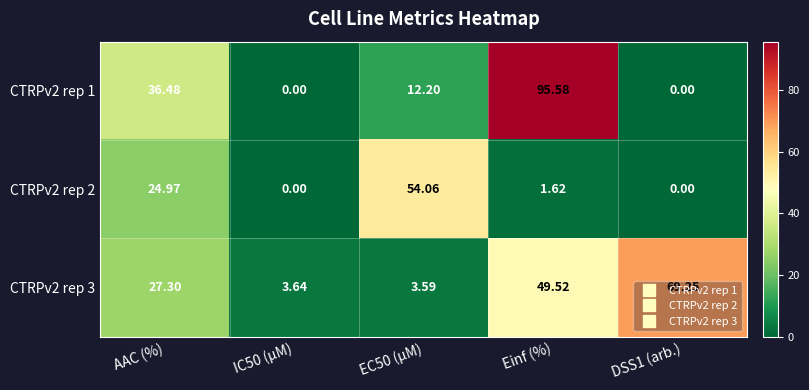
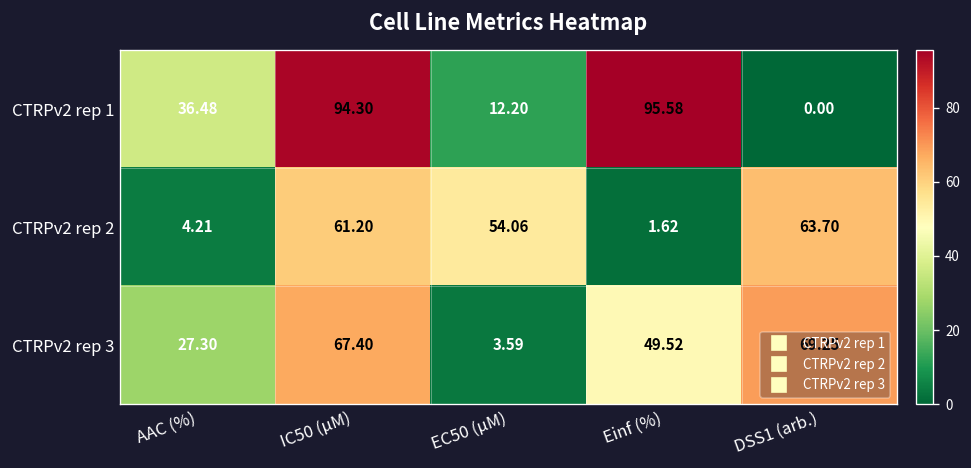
  {
    "CTRPv2 rep 1": {
      "AAC (%)": 36.48,
-     "IC50 (µM)": 0.00,
+     "IC50 (µM)": 94.30,
      "EC50 (µM)": 12.20,
      "Einf (%)": 95.58,
      "DSS1 (arb.)": 0.00
    },
    "CTRPv2 rep 2": {
-     "AAC (%)": 24.97,
-     "IC50 (µM)": 0.00,
+     "AAC (%)": 4.21,
+     "IC50 (µM)": 61.20,
      "EC50 (µM)": 54.06,
      "Einf (%)": 1.62,
-     "DSS1 (arb.)": 0.00
+     "DSS1 (arb.)": 63.70
    },
    "CTRPv2 rep 3": {
      "AAC (%)": 27.30,
-     "IC50 (µM)": 3.64,
+     "IC50 (µM)": 67.40,
      "EC50 (µM)": 3.59,
      "Einf (%)": 49.52
    }
  }
